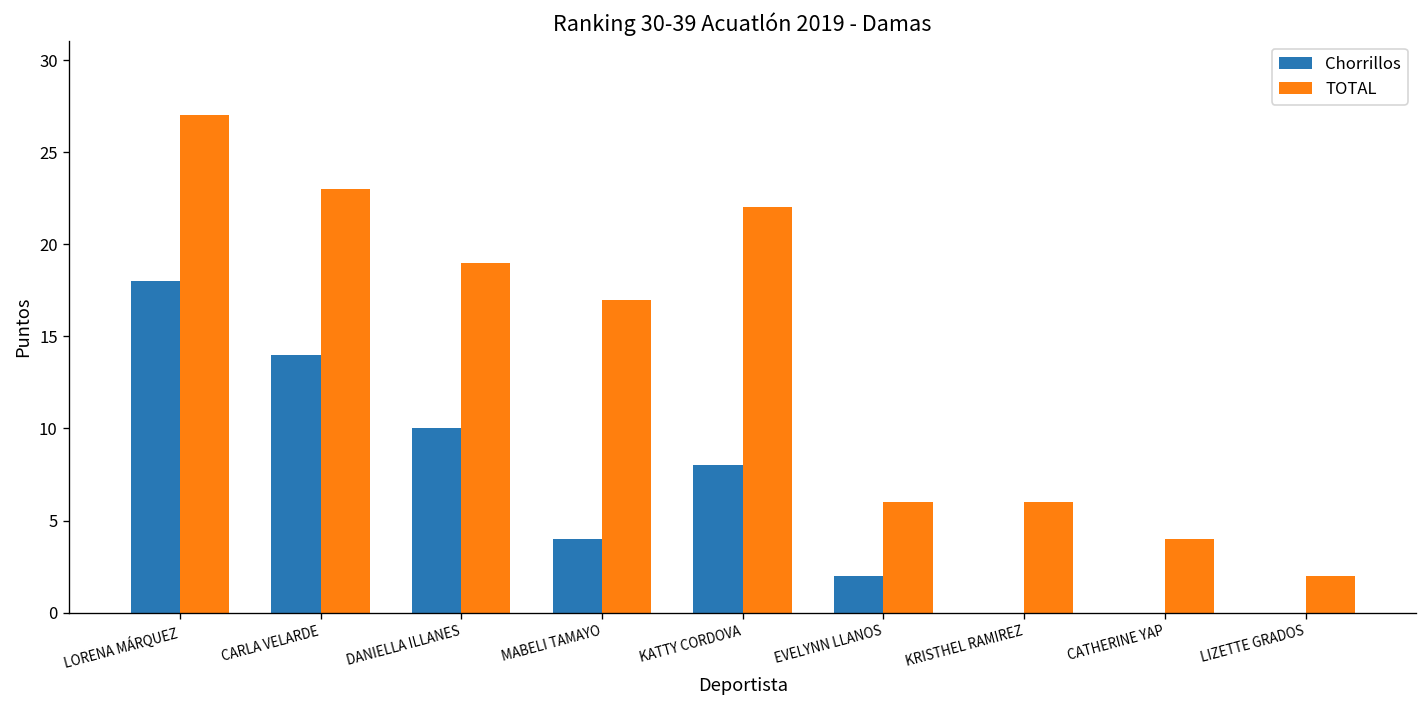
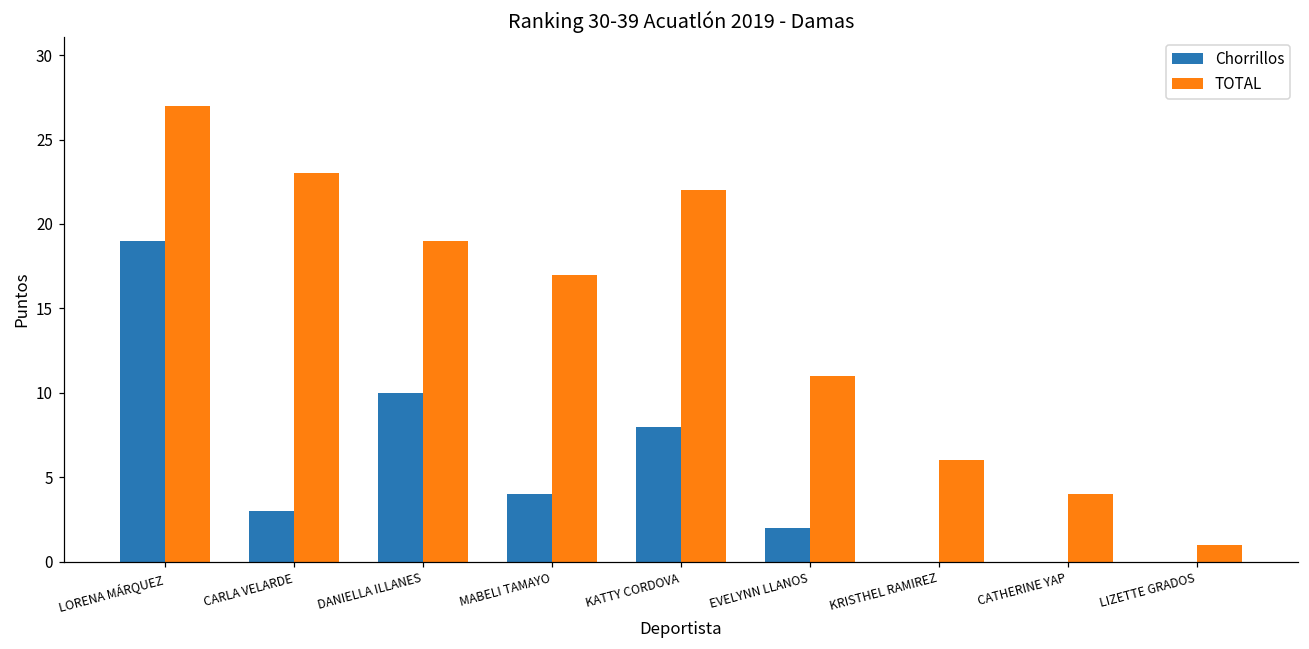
  {
    "Chorrillos": {
-     "LORENA MÁRQUEZ": 18,
-     "CARLA VELARDE": 14,
+     "LORENA MÁRQUEZ": 19,
+     "CARLA VELARDE": 3,
      "DANIELLA ILLANES": 10,
      "MABELI TAMAYO": 4,
      "KATTY CORDOVA": 8,
      "EVELYNN LLANOS": 2,
      "KRISTHEL RAMIREZ": 0,
      "CATHERINE YAP": 0,
      "LIZETTE GRADOS": 0
    },
    "TOTAL": {
      "LORENA MÁRQUEZ": 27,
      "CARLA VELARDE": 23,
      "DANIELLA ILLANES": 19,
      "MABELI TAMAYO": 17,
      "KATTY CORDOVA": 22,
-     "EVELYNN LLANOS": 6,
+     "EVELYNN LLANOS": 11,
      "KRISTHEL RAMIREZ": 6,
      "CATHERINE YAP": 4,
-     "LIZETTE GRADOS": 2
+     "LIZETTE GRADOS": 1
    }
  }
